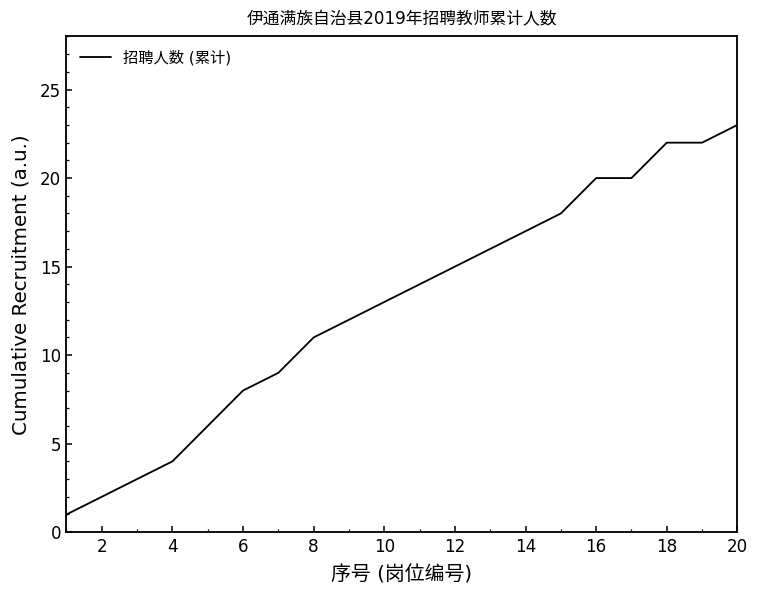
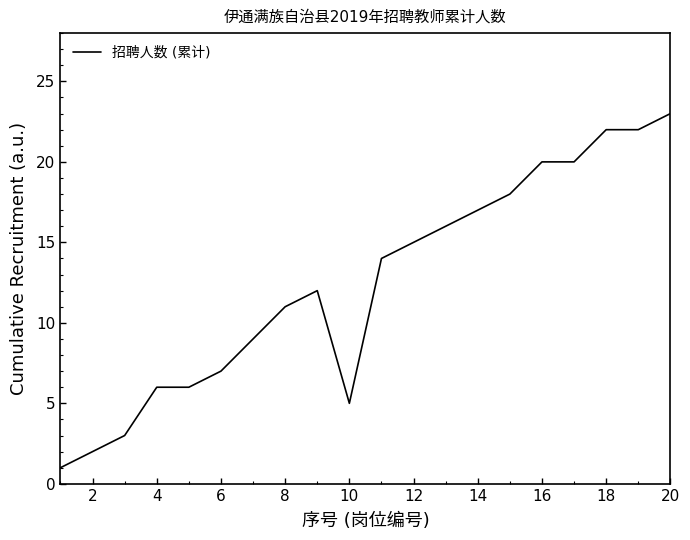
  {
    "2": 2,
-   "4": 4,
-   "6": 8,
+   "4": 6,
+   "6": 7,
    "8": 11,
-   "10": 13,
+   "10": 5,
    "12": 15,
    "14": 17,
    "16": 20,
    "18": 22,
    "20": 23
  }
